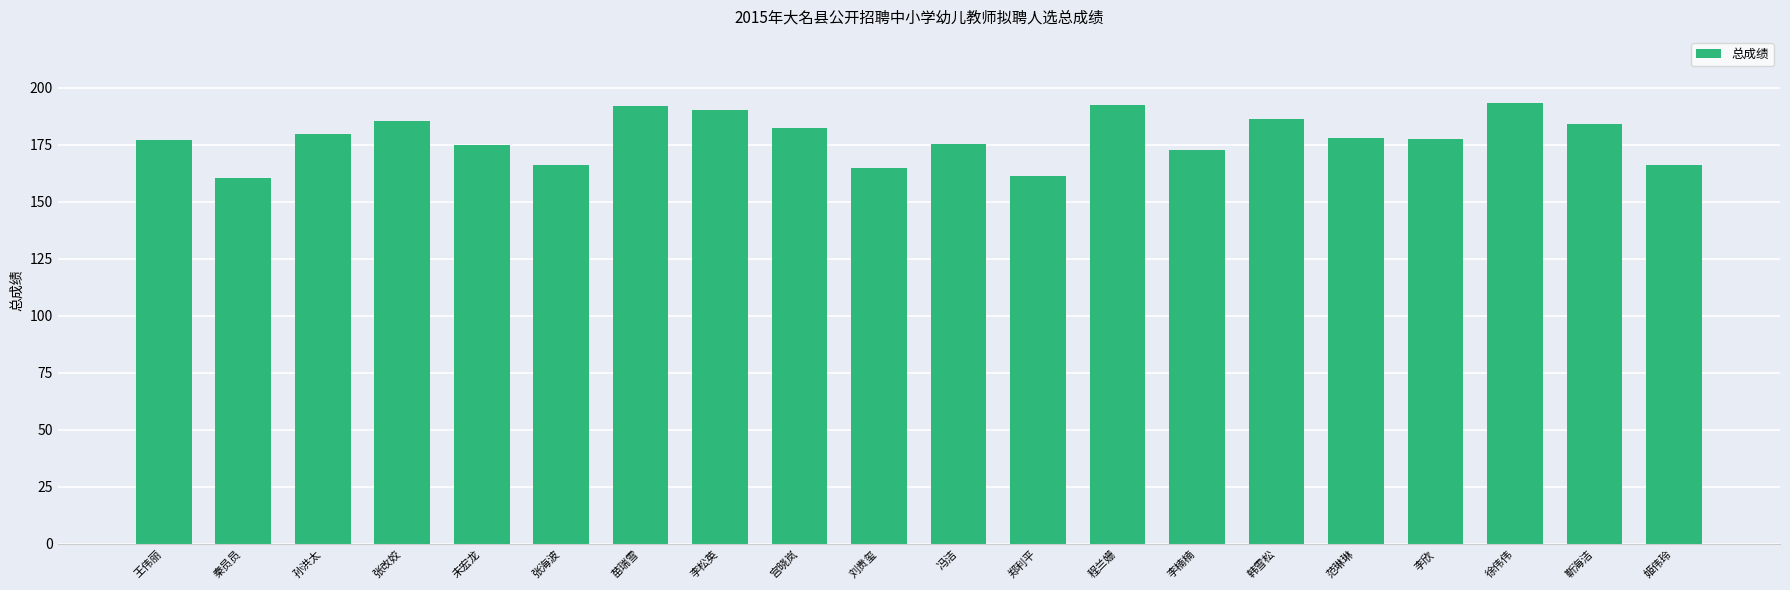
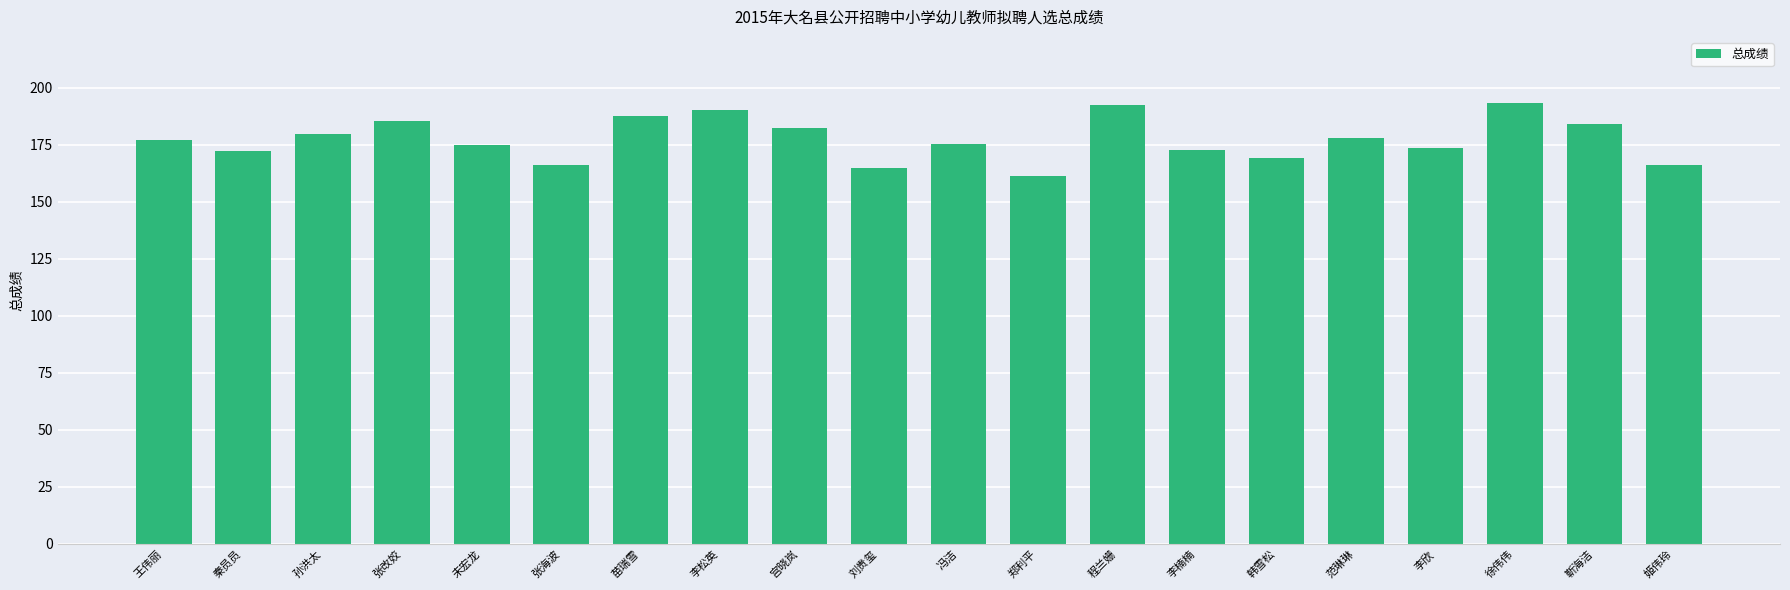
  {
    "王伟丽": 177,
-   "秦员员": 161,
+   "秦员员": 172,
    "孙洪太": 180,
    "张改姣": 185,
    "未宏龙": 175,
    "张海波": 166,
-   "苗瑞雪": 192,
+   "苗瑞雪": 188,
    "李松英": 190,
    "宫晓岚": 182,
    "刘贵玺": 165,
    "冯洁": 175,
    "郑利平": 161,
    "程兰姗": 193,
    "李楠楠": 173,
-   "韩雪松": 186,
+   "韩雪松": 169,
    "范琳琳": 178,
-   "李欣": 178,
+   "李欣": 174,
    "徐伟伟": 193,
    "靳海洁": 184,
    "姬伟玲": 166
  }
